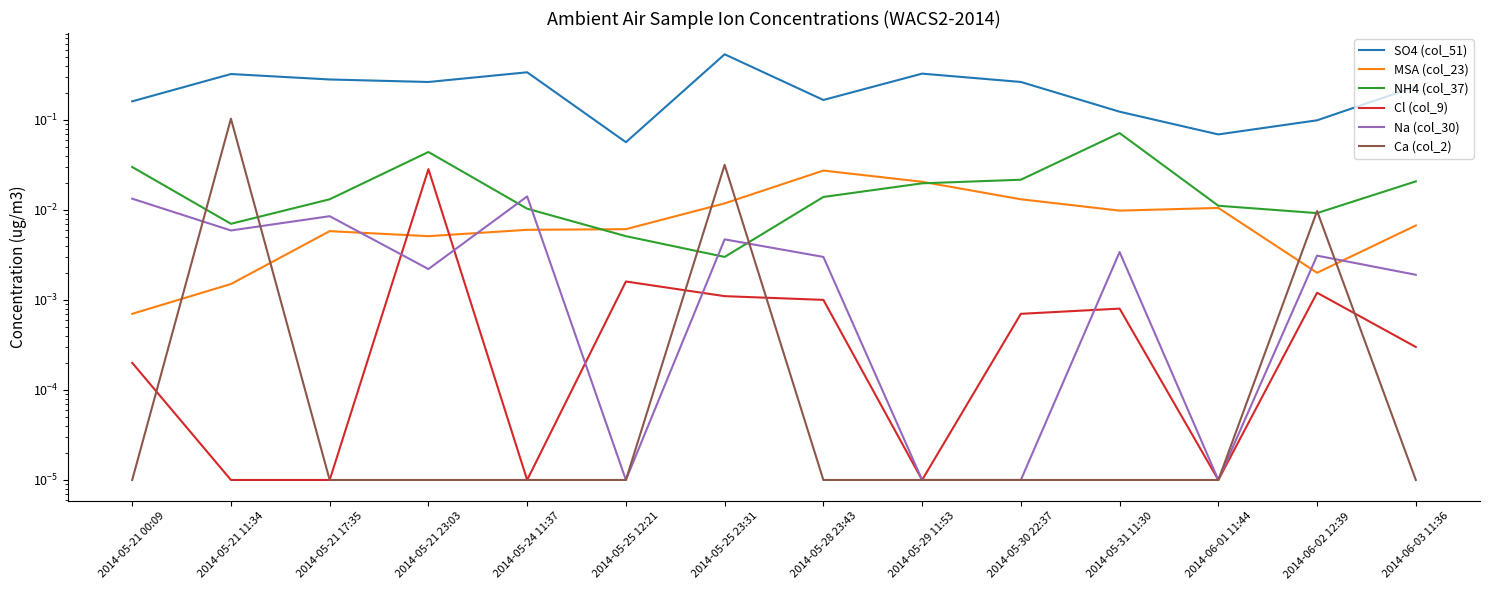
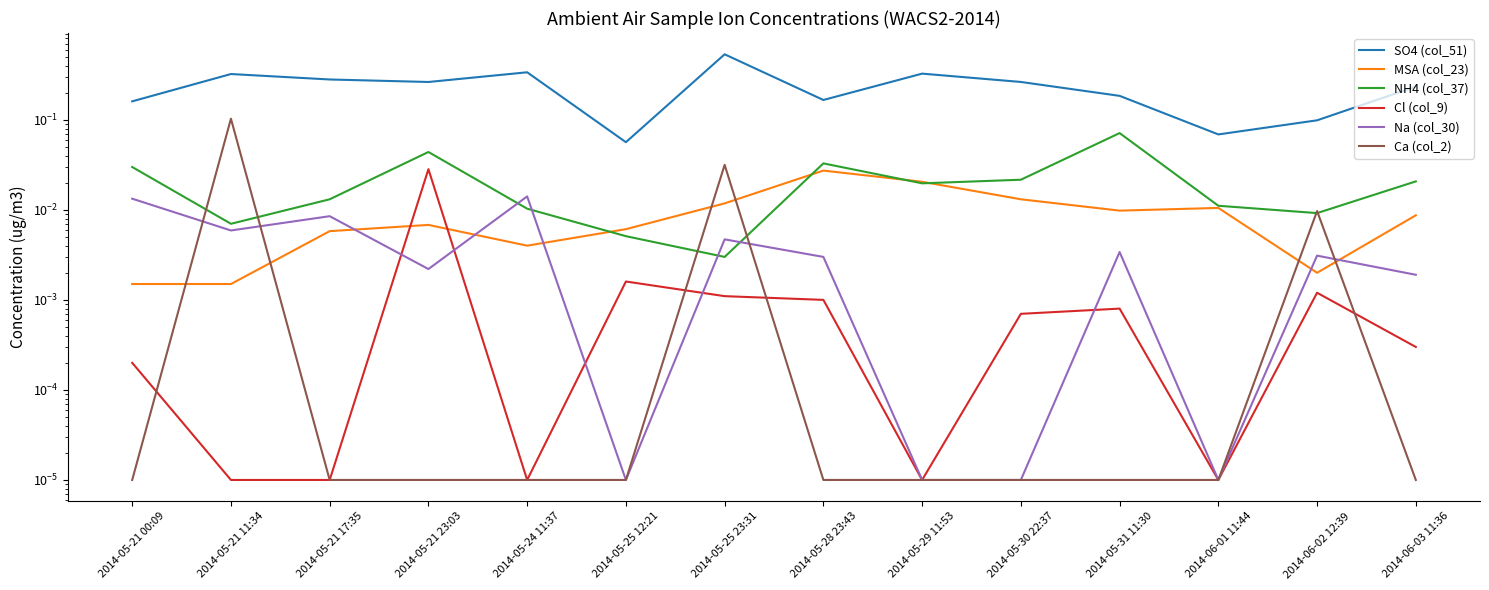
  {
    "SO4 (col_51)": {
      "2014-05-21 00:09": 0.16,
      "2014-05-21 11:34": 0.32,
      "2014-05-21 17:35": 0.28,
      "2014-05-21 23:03": 0.26,
      "2014-05-24 11:37": 0.34,
      "2014-05-25 12:21": 0.06,
      "2014-05-25 23:31": 0.5,
      "2014-05-28 23:43": 0.17,
      "2014-05-29 11:53": 0.33,
      "2014-05-30 22:37": 0.26,
-     "2014-05-31 11:30": 0.12,
+     "2014-05-31 11:30": 0.18,
      "2014-06-01 11:44": 0.07,
      "2014-06-02 12:39": 0.10
    },
    "MSA (col_23)": {
-     "2014-05-21 00:09": 0.0007,
+     "2014-05-21 00:09": 0.0015,
      "2014-05-21 11:34": 0.0015,
      "2014-05-21 17:35": 0.006,
-     "2014-05-21 23:03": 0.005,
-     "2014-05-24 11:37": 0.006,
+     "2014-05-21 23:03": 0.007,
+     "2014-05-24 11:37": 0.004,
      "2014-05-25 12:21": 0.006,
      "2014-05-25 23:31": 0.012,
      "2014-05-28 23:43": 0.027,
      "2014-05-30 22:37": 0.013,
      "2014-05-31 11:30": 0.010,
      "2014-06-02 12:39": 0.0020,
-     "2014-06-03 11:36": 0.007
+     "2014-06-03 11:36": 0.009
    },
    "NH4 (col_37)": {
      "2014-05-21 00:09": 0.030,
      "2014-05-21 11:34": 0.007,
      "2014-05-21 17:35": 0.013,
      "2014-05-21 23:03": 0.04,
      "2014-05-24 11:37": 0.010,
      "2014-05-25 12:21": 0.005,
      "2014-05-25 23:31": 0.003,
-     "2014-05-28 23:43": 0.014,
+     "2014-05-28 23:43": 0.033,
      "2014-05-30 22:37": 0.022,
      "2014-05-31 11:30": 0.07,
      "2014-06-03 11:36": 0.021
    },
    "Cl (col_9)": {
      "2014-05-21 00:09": 0.0002,
      "2014-05-21 11:34": 0.000010,
      "2014-05-21 23:03": 0.028,
      "2014-05-25 12:21": 0.0016,
      "2014-05-25 23:31": 0.0011,
      "2014-05-28 23:43": 0.0010,
      "2014-05-30 22:37": 0.0007,
      "2014-05-31 11:30": 0.0008,
      "2014-06-02 12:39": 0.0012,
      "2014-06-03 11:36": 0.0003
    },
    "Na (col_30)": {
      "2014-05-21 00:09": 0.013,
      "2014-05-21 11:34": 0.006,
      "2014-05-21 17:35": 0.009,
      "2014-05-21 23:03": 0.0022,
      "2014-05-24 11:37": 0.014,
      "2014-05-25 23:31": 0.005,
      "2014-05-28 23:43": 0.0030,
      "2014-05-31 11:30": 0.0034,
      "2014-06-02 12:39": 0.0031,
      "2014-06-03 11:36": 0.0019
    },
    "Ca (col_2)": {
      "2014-05-21 00:09": 0.000010,
      "2014-05-21 11:34": 0.10,
      "2014-05-21 23:03": 0.000010,
      "2014-05-25 23:31": 0.032,
      "2014-05-28 23:43": 0.000010,
      "2014-05-31 11:30": 0.000010,
      "2014-06-03 11:36": 0.000010
    }
  }
